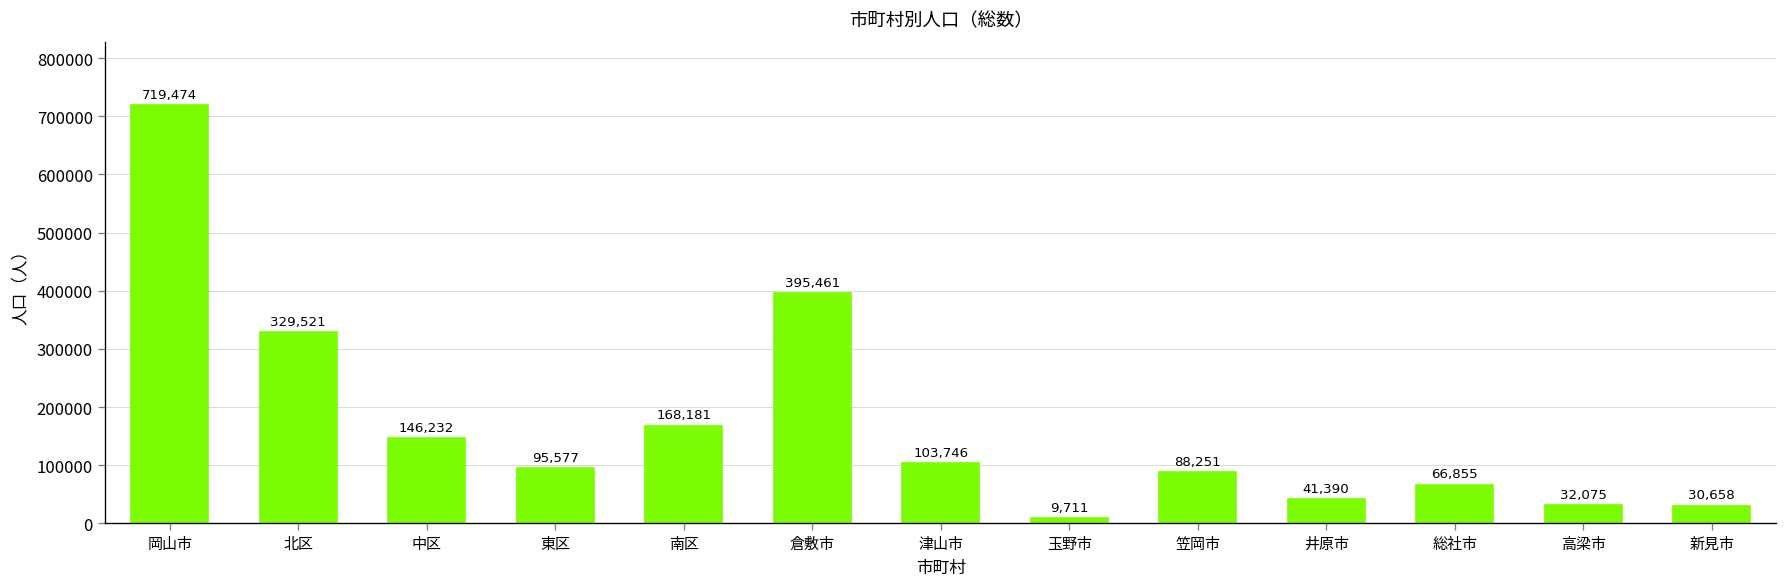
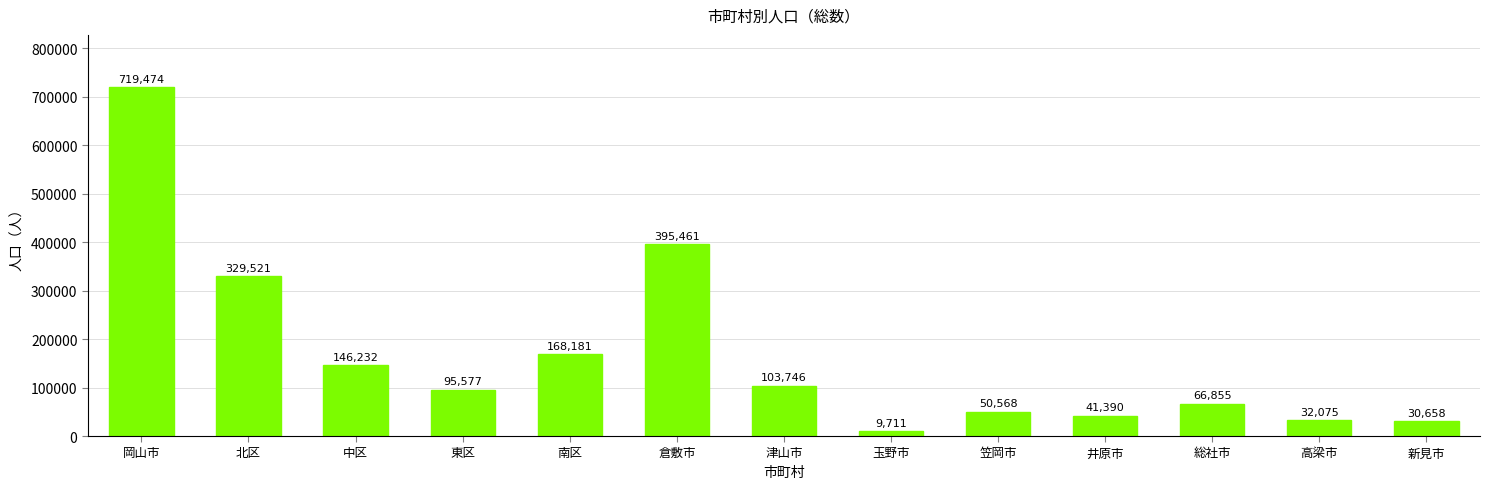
  {
    "岡山市": "719,474",
    "北区": "329,521",
    "中区": "146,232",
    "東区": "95,577",
    "南区": "168,181",
    "倉敷市": "395,461",
    "津山市": "103,746",
    "玉野市": "9,711",
-   "笠岡市": "88,251",
+   "笠岡市": "50,568",
    "井原市": "41,390",
    "総社市": "66,855",
    "高梁市": "32,075",
    "新見市": "30,658"
  }
